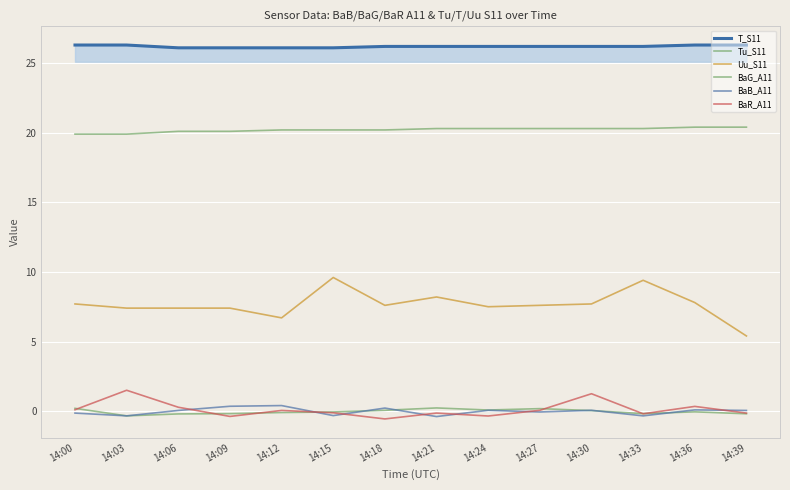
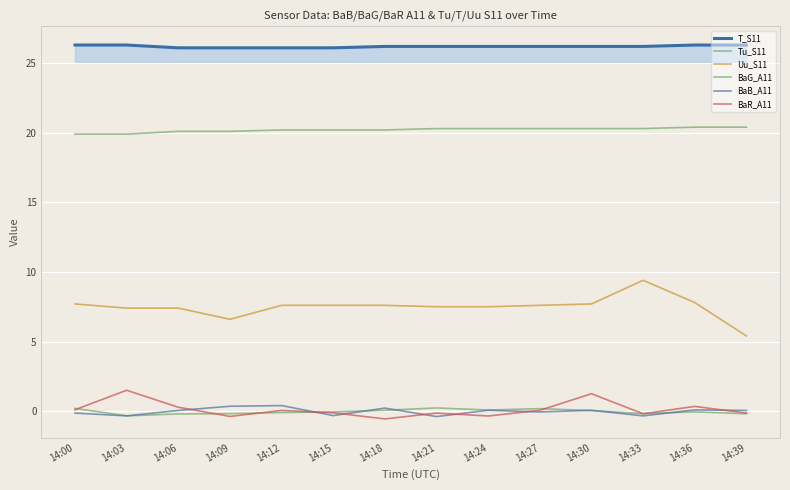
  {
    "Uu_S11": {
      "14:00": 7.7,
      "14:03": 7.4,
      "14:06": 7.4,
-     "14:09": 7.4,
-     "14:12": 6.7,
-     "14:15": 9.6,
+     "14:09": 6.6,
+     "14:12": 7.6,
+     "14:15": 7.6,
      "14:18": 7.6,
-     "14:21": 8.2,
+     "14:21": 7.5,
      "14:24": 7.5,
      "14:27": 7.6,
      "14:30": 7.7,
      "14:33": 9.4,
      "14:36": 7.8,
      "14:39": 5.4
    },
    "BaR_A11": {
      "14:03": 1.5,
      "14:06": 0.3,
      "14:09": -0.4,
      "14:18": -0.6,
      "14:21": -0.1,
      "14:24": -0.4,
      "14:30": 1.3,
      "14:36": 0.3
    }
  }
